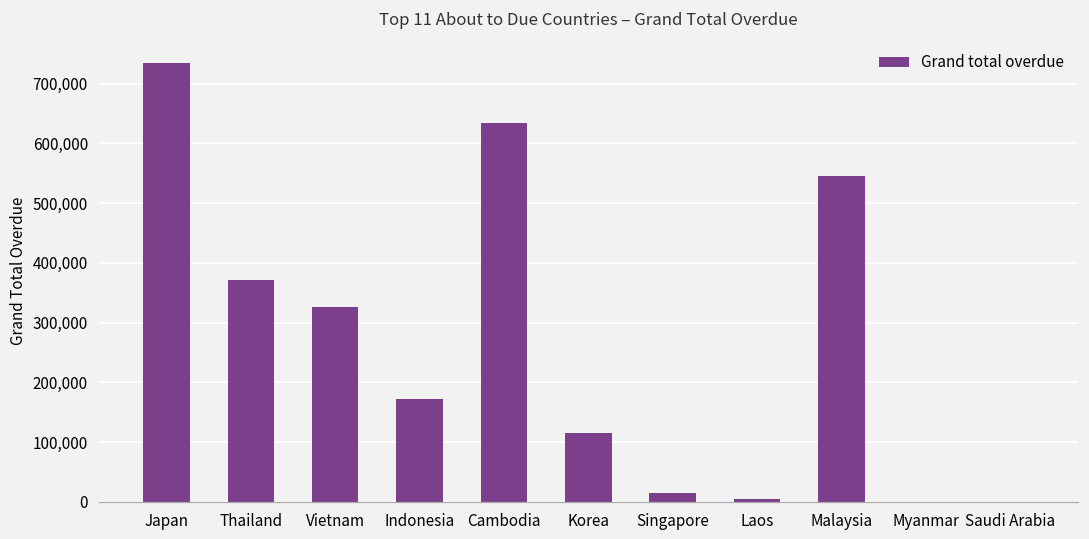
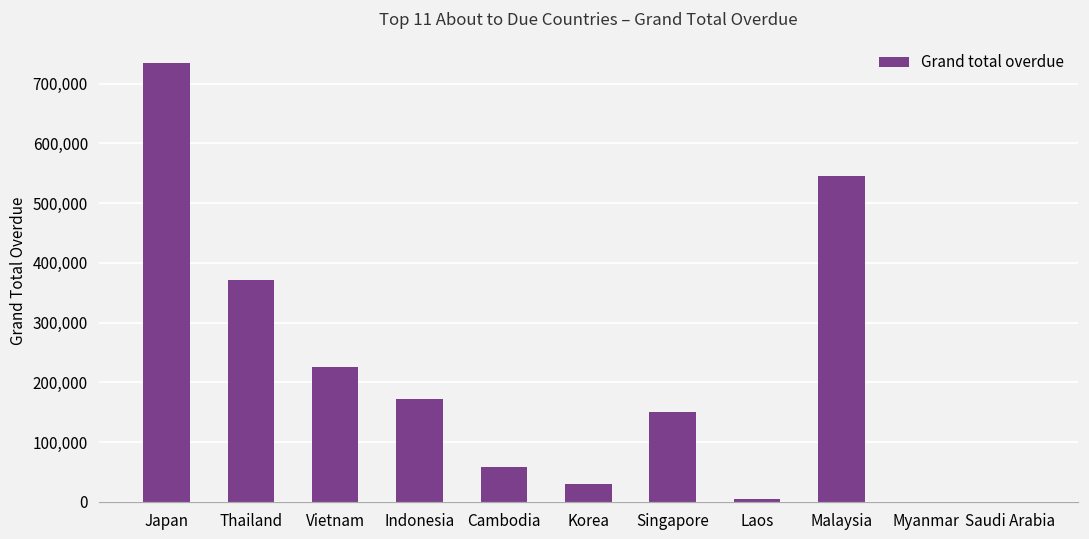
  {
    "Japan": "740,000",
    "Thailand": "370,000",
-   "Vietnam": "330,000",
+   "Vietnam": "230,000",
    "Indonesia": "170,000",
-   "Cambodia": "630,000",
-   "Korea": "120,000",
-   "Singapore": "10,000",
+   "Cambodia": "60,000",
+   "Korea": "30,000",
+   "Singapore": "150,000",
    "Malaysia": "550,000",
    "Myanmar": "0",
    "Saudi Arabia": "0"
  }
